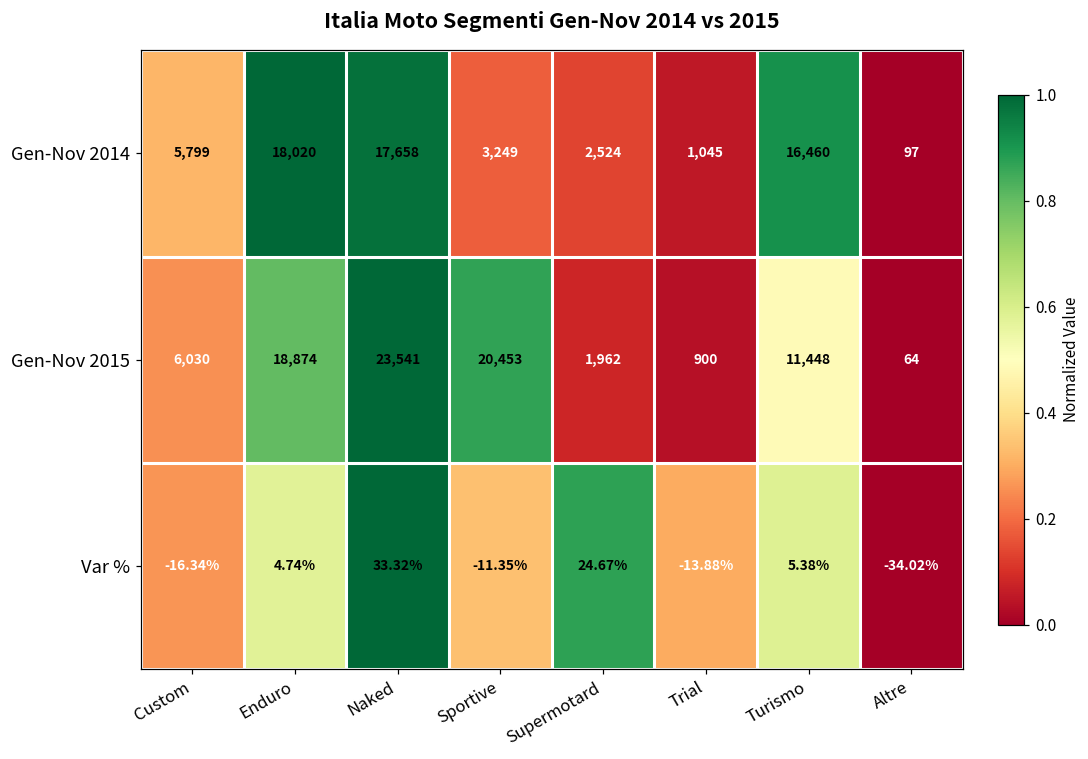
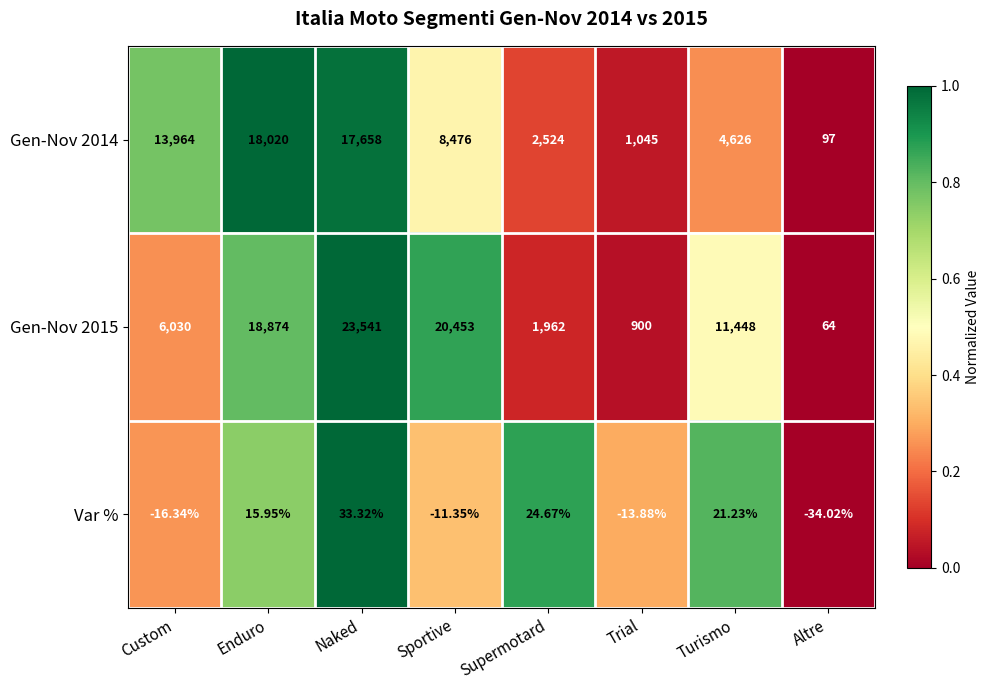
  {
    "Gen-Nov 2014": {
-     "Custom": "5,799",
+     "Custom": "13,964",
      "Enduro": "18,020",
      "Naked": "17,658",
-     "Sportive": "3,249",
+     "Sportive": "8,476",
      "Supermotard": "2,524",
      "Trial": "1,045",
-     "Turismo": "16,460",
+     "Turismo": "4,626",
      "Altre": "97"
    },
    "Gen-Nov 2015": {
      "Custom": "6,030",
      "Enduro": "18,874",
      "Naked": "23,541",
      "Sportive": "20,453",
      "Supermotard": "1,962",
      "Trial": "900",
      "Turismo": "11,448",
      "Altre": "64"
    },
    "Var %": {
      "Custom": "-16.34%",
-     "Enduro": "4.74%",
+     "Enduro": "15.95%",
      "Naked": "33.32%",
      "Sportive": "-11.35%",
      "Supermotard": "24.67%",
      "Trial": "-13.88%",
-     "Turismo": "5.38%",
+     "Turismo": "21.23%",
      "Altre": "-34.02%"
    }
  }
